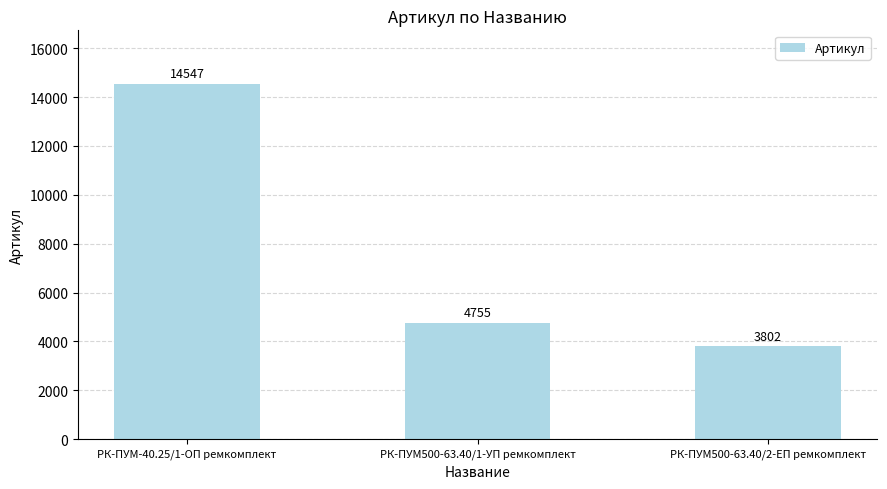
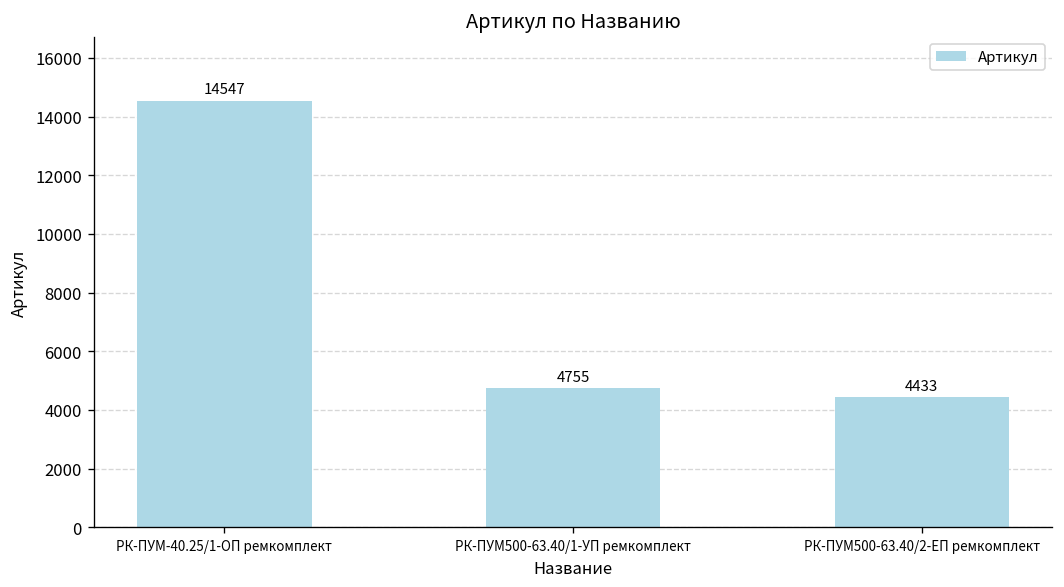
  {
    "РК-ПУМ-40.25/1-ОП ремкомплект": 14547,
    "РК-ПУМ500-63.40/1-УП ремкомплект": 4755,
-   "РК-ПУМ500-63.40/2-ЕП ремкомплект": 3802
+   "РК-ПУМ500-63.40/2-ЕП ремкомплект": 4433
  }
